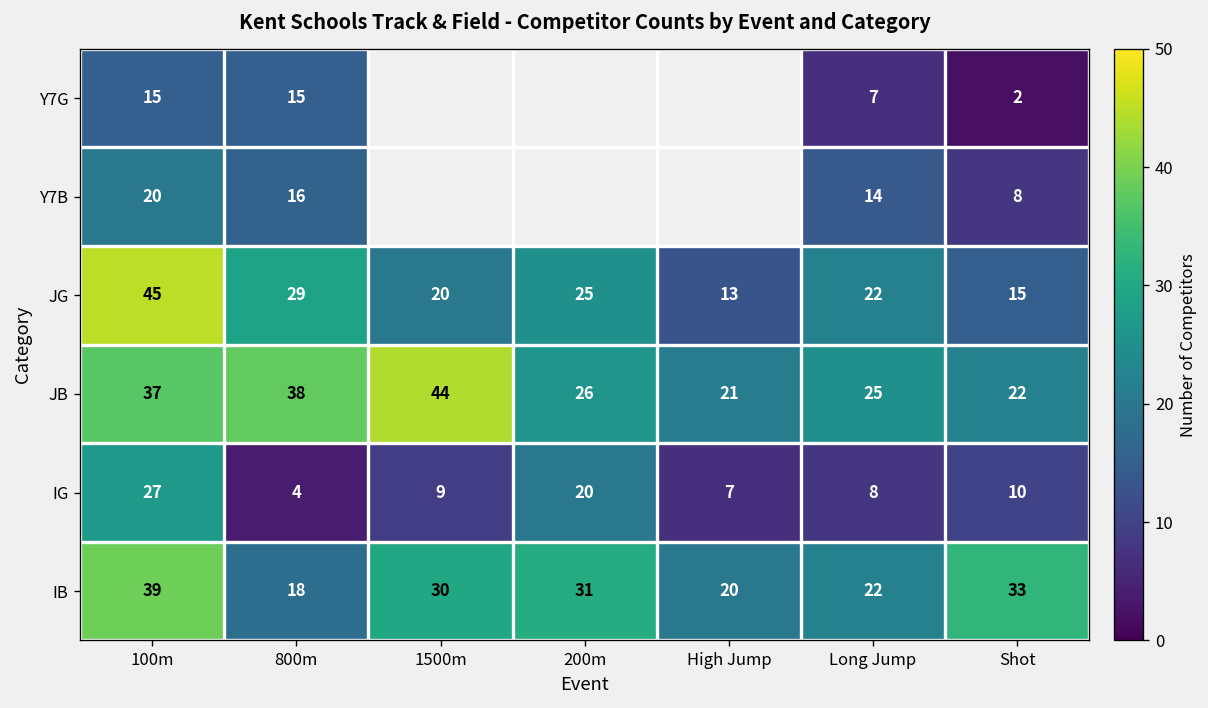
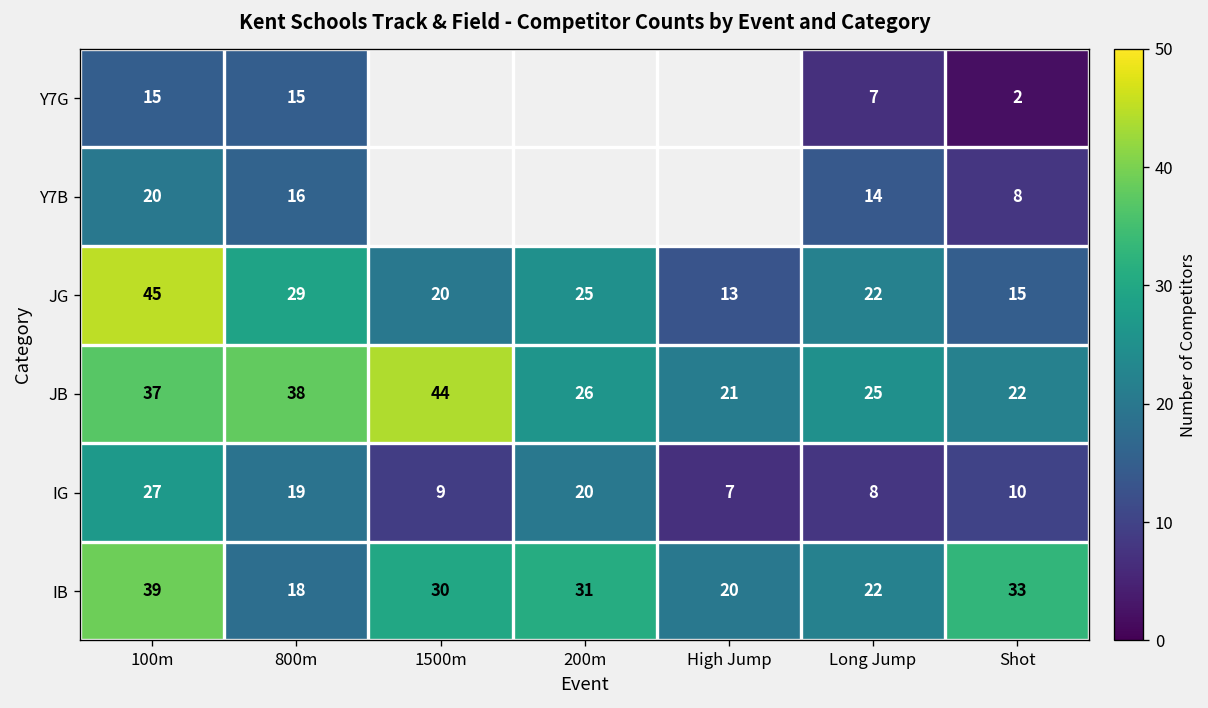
  {
    "Y7G": {
      "100m": 15,
      "800m": 15,
      "Long Jump": 7,
      "Shot": 2
    },
    "Y7B": {
      "100m": 20,
      "800m": 16,
      "Long Jump": 14,
      "Shot": 8
    },
    "JG": {
      "100m": 45,
      "800m": 29,
      "1500m": 20,
      "200m": 25,
      "High Jump": 13,
      "Long Jump": 22,
      "Shot": 15
    },
    "JB": {
      "100m": 37,
      "800m": 38,
      "1500m": 44,
      "200m": 26,
      "High Jump": 21,
      "Long Jump": 25,
      "Shot": 22
    },
    "IG": {
      "100m": 27,
-     "800m": 4,
+     "800m": 19,
      "1500m": 9,
      "200m": 20,
      "High Jump": 7,
      "Long Jump": 8,
      "Shot": 10
    },
    "IB": {
      "100m": 39,
      "800m": 18,
      "1500m": 30,
      "200m": 31,
      "High Jump": 20,
      "Long Jump": 22,
      "Shot": 33
    }
  }
